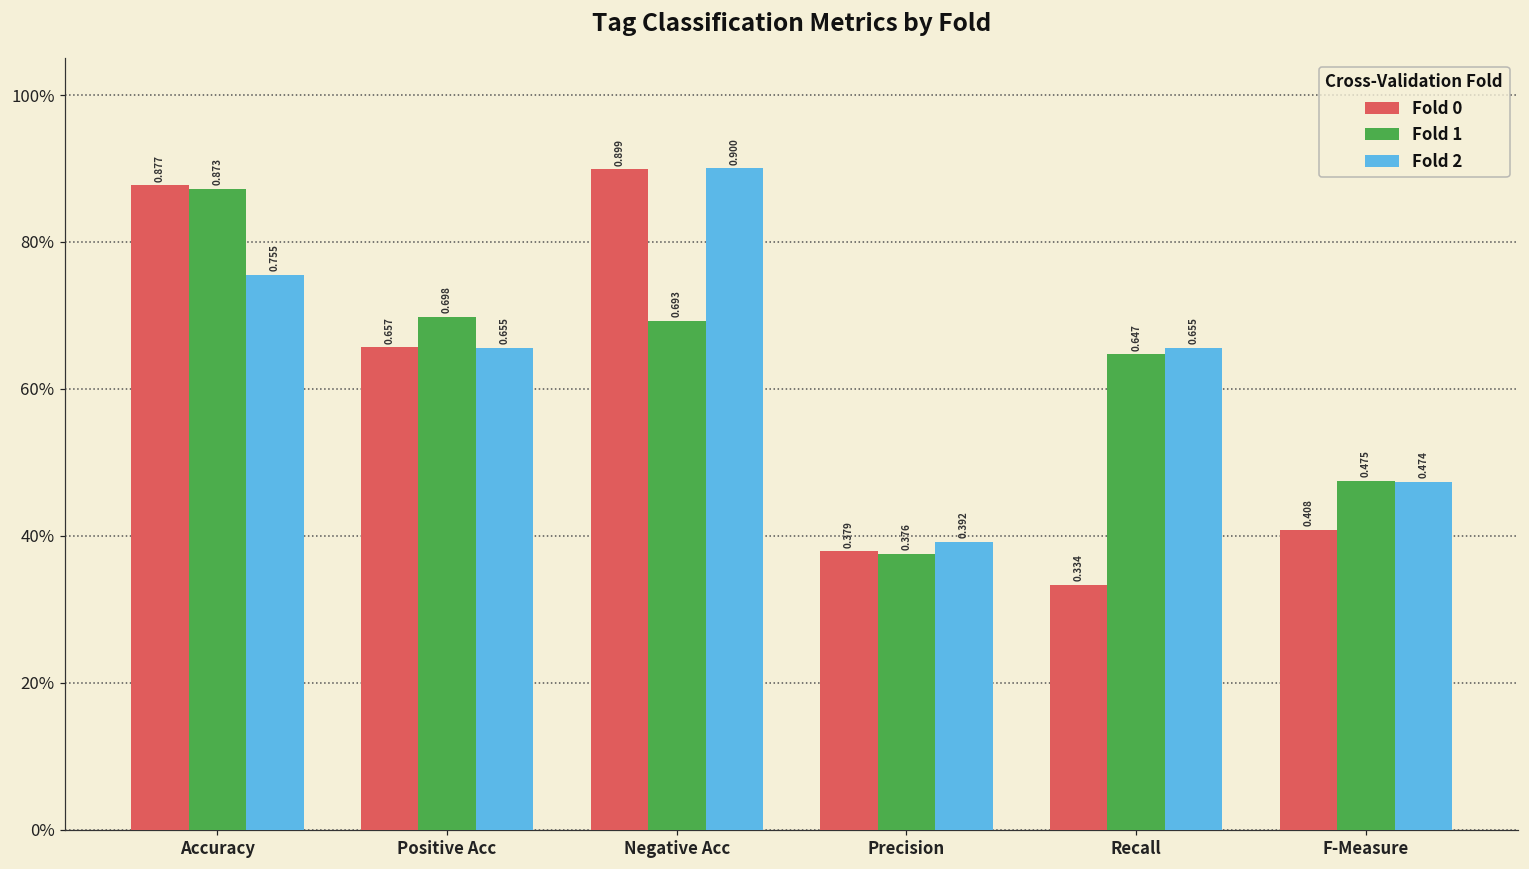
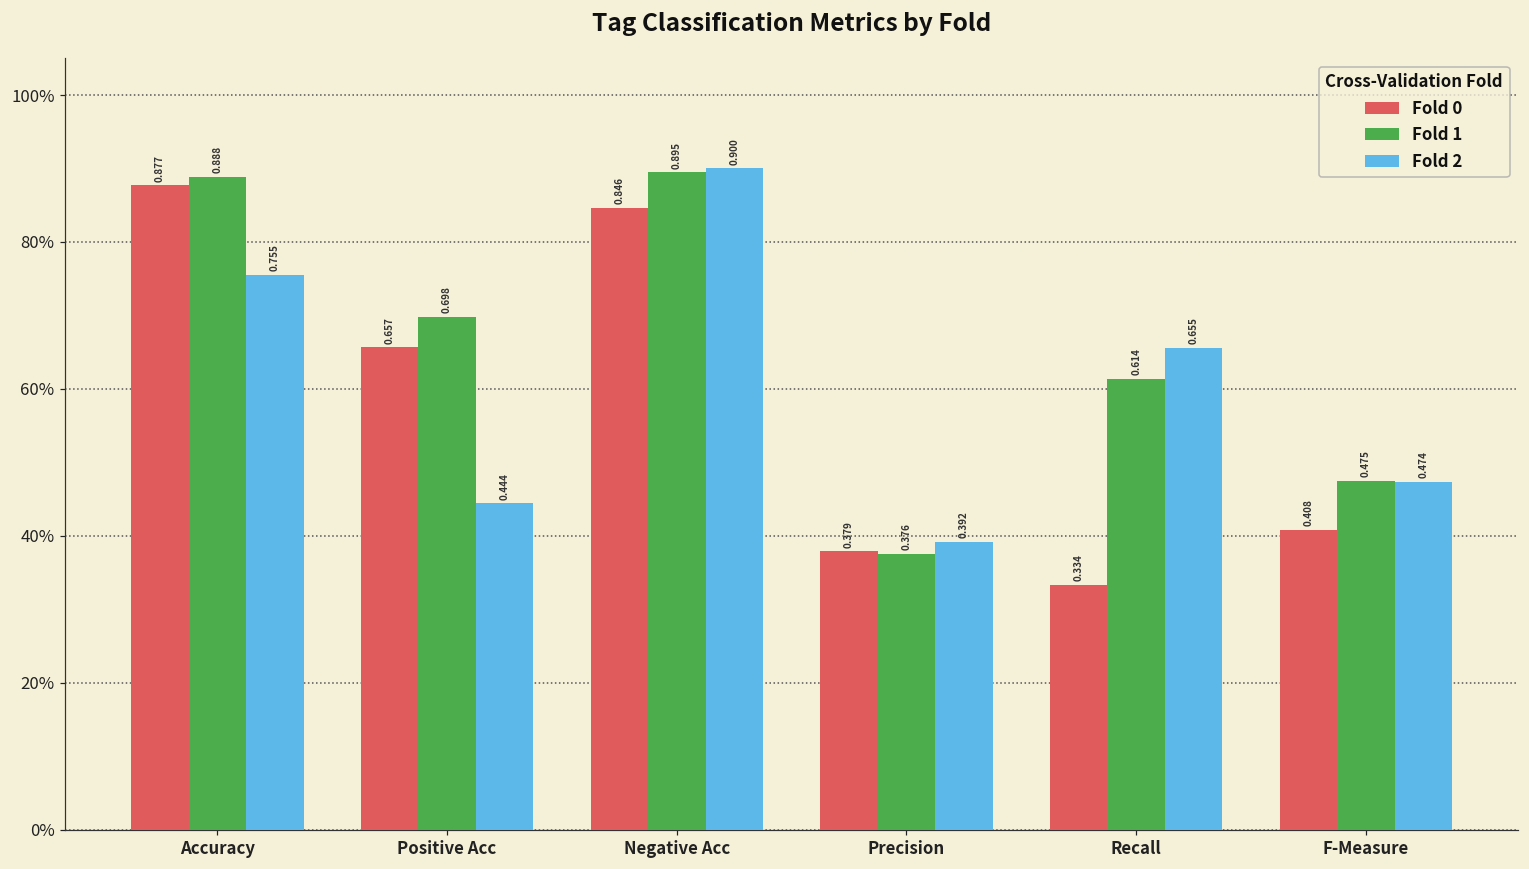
  {
    "Fold 0": {
      "Accuracy": 0.877,
      "Positive Acc": 0.657,
-     "Negative Acc": 0.899,
+     "Negative Acc": 0.846,
      "Precision": 0.379,
      "Recall": 0.334,
      "F-Measure": 0.408
    },
    "Fold 1": {
-     "Accuracy": 0.873,
+     "Accuracy": 0.888,
      "Positive Acc": 0.698,
-     "Negative Acc": 0.693,
+     "Negative Acc": 0.895,
      "Precision": 0.376,
-     "Recall": 0.647,
+     "Recall": 0.614,
      "F-Measure": 0.475
    },
    "Fold 2": {
      "Accuracy": 0.755,
-     "Positive Acc": 0.655,
+     "Positive Acc": 0.444,
      "Negative Acc": 0.900,
      "Precision": 0.392,
      "Recall": 0.655,
      "F-Measure": 0.474
    }
  }
